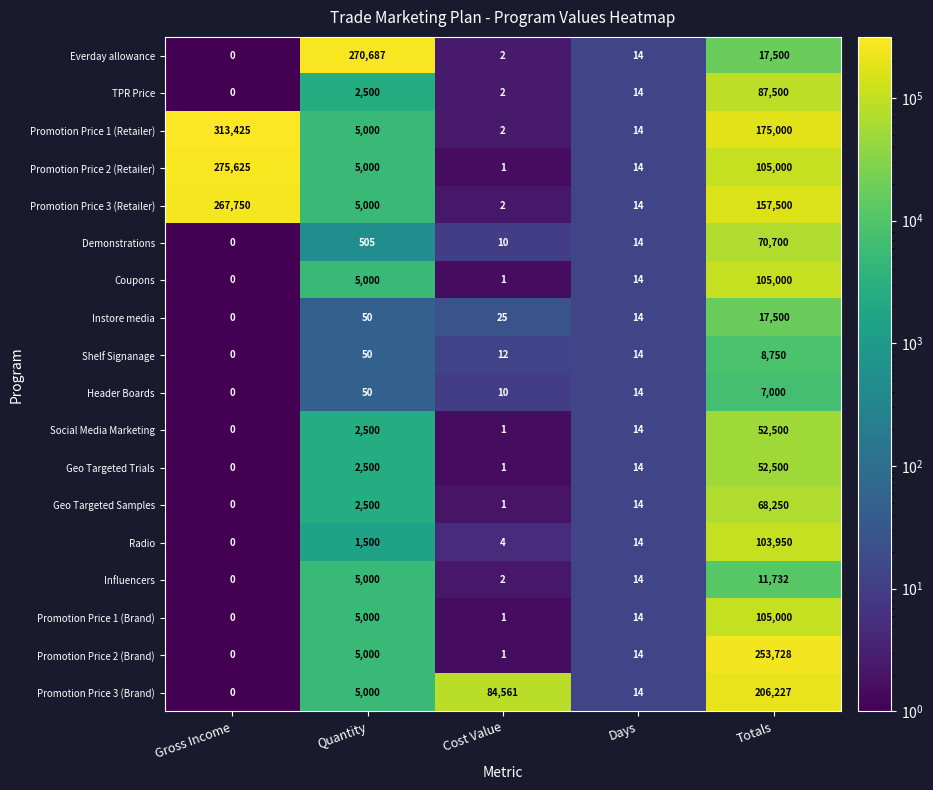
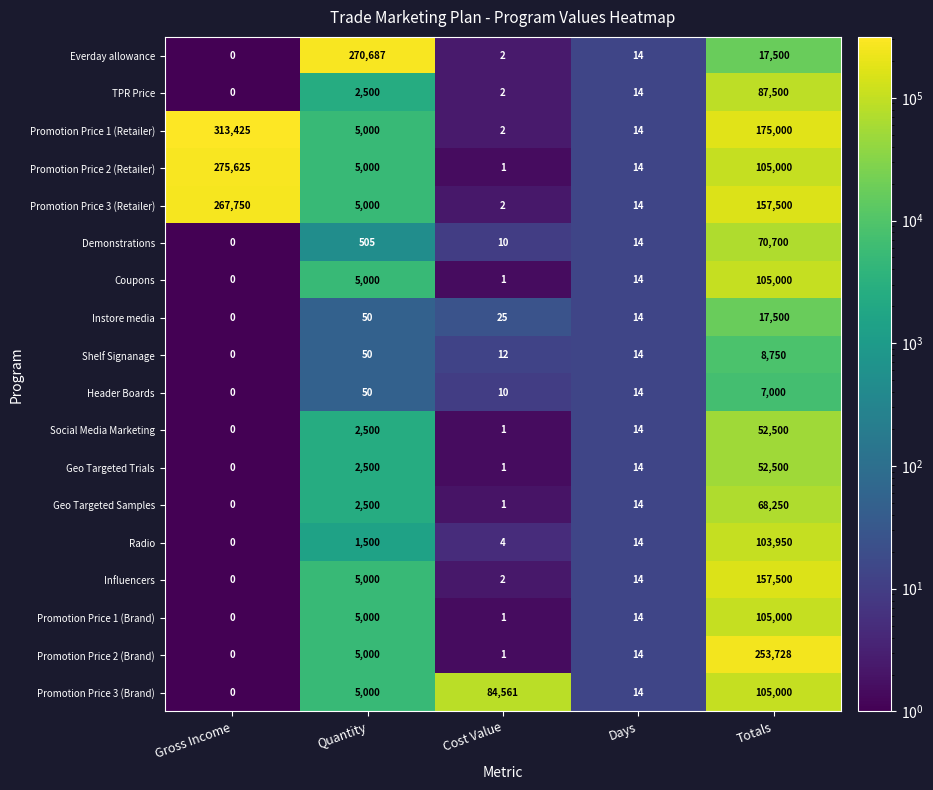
  {
    "Everday allowance": {
      "Gross Income": "0",
      "Quantity": "270,687",
      "Cost Value": "2",
      "Days": "14",
      "Totals": "17,500"
    },
    "TPR Price": {
      "Gross Income": "0",
      "Quantity": "2,500",
      "Cost Value": "2",
      "Days": "14",
      "Totals": "87,500"
    },
    "Promotion Price 1 (Retailer)": {
      "Gross Income": "313,425",
      "Quantity": "5,000",
      "Cost Value": "2",
      "Days": "14",
      "Totals": "175,000"
    },
    "Promotion Price 2 (Retailer)": {
      "Gross Income": "275,625",
      "Quantity": "5,000",
      "Cost Value": "1",
      "Days": "14",
      "Totals": "105,000"
    },
    "Promotion Price 3 (Retailer)": {
      "Gross Income": "267,750",
      "Quantity": "5,000",
      "Cost Value": "2",
      "Days": "14",
      "Totals": "157,500"
    },
    "Demonstrations": {
      "Gross Income": "0",
      "Quantity": "505",
      "Cost Value": "10",
      "Days": "14",
      "Totals": "70,700"
    },
    "Coupons": {
      "Gross Income": "0",
      "Quantity": "5,000",
      "Cost Value": "1",
      "Days": "14",
      "Totals": "105,000"
    },
    "Instore media": {
      "Gross Income": "0",
      "Quantity": "50",
      "Cost Value": "25",
      "Days": "14",
      "Totals": "17,500"
    },
    "Shelf Signanage": {
      "Gross Income": "0",
      "Quantity": "50",
      "Cost Value": "12",
      "Days": "14",
      "Totals": "8,750"
    },
    "Header Boards": {
      "Gross Income": "0",
      "Quantity": "50",
      "Cost Value": "10",
      "Days": "14",
      "Totals": "7,000"
    },
    "Social Media Marketing": {
      "Gross Income": "0",
      "Quantity": "2,500",
      "Cost Value": "1",
      "Days": "14",
      "Totals": "52,500"
    },
    "Geo Targeted Trials": {
      "Gross Income": "0",
      "Quantity": "2,500",
      "Cost Value": "1",
      "Days": "14",
      "Totals": "52,500"
    },
    "Geo Targeted Samples": {
      "Gross Income": "0",
      "Quantity": "2,500",
      "Cost Value": "1",
      "Days": "14",
      "Totals": "68,250"
    },
    "Radio": {
      "Gross Income": "0",
      "Quantity": "1,500",
      "Cost Value": "4",
      "Days": "14",
      "Totals": "103,950"
    },
    "Influencers": {
      "Gross Income": "0",
      "Quantity": "5,000",
      "Cost Value": "2",
      "Days": "14",
-     "Totals": "11,732"
+     "Totals": "157,500"
    },
    "Promotion Price 1 (Brand)": {
      "Gross Income": "0",
      "Quantity": "5,000",
      "Cost Value": "1",
      "Days": "14",
      "Totals": "105,000"
    },
    "Promotion Price 2 (Brand)": {
      "Gross Income": "0",
      "Quantity": "5,000",
      "Cost Value": "1",
      "Days": "14",
      "Totals": "253,728"
    },
    "Promotion Price 3 (Brand)": {
      "Gross Income": "0",
      "Quantity": "5,000",
      "Cost Value": "84,561",
      "Days": "14",
-     "Totals": "206,227"
+     "Totals": "105,000"
    }
  }
